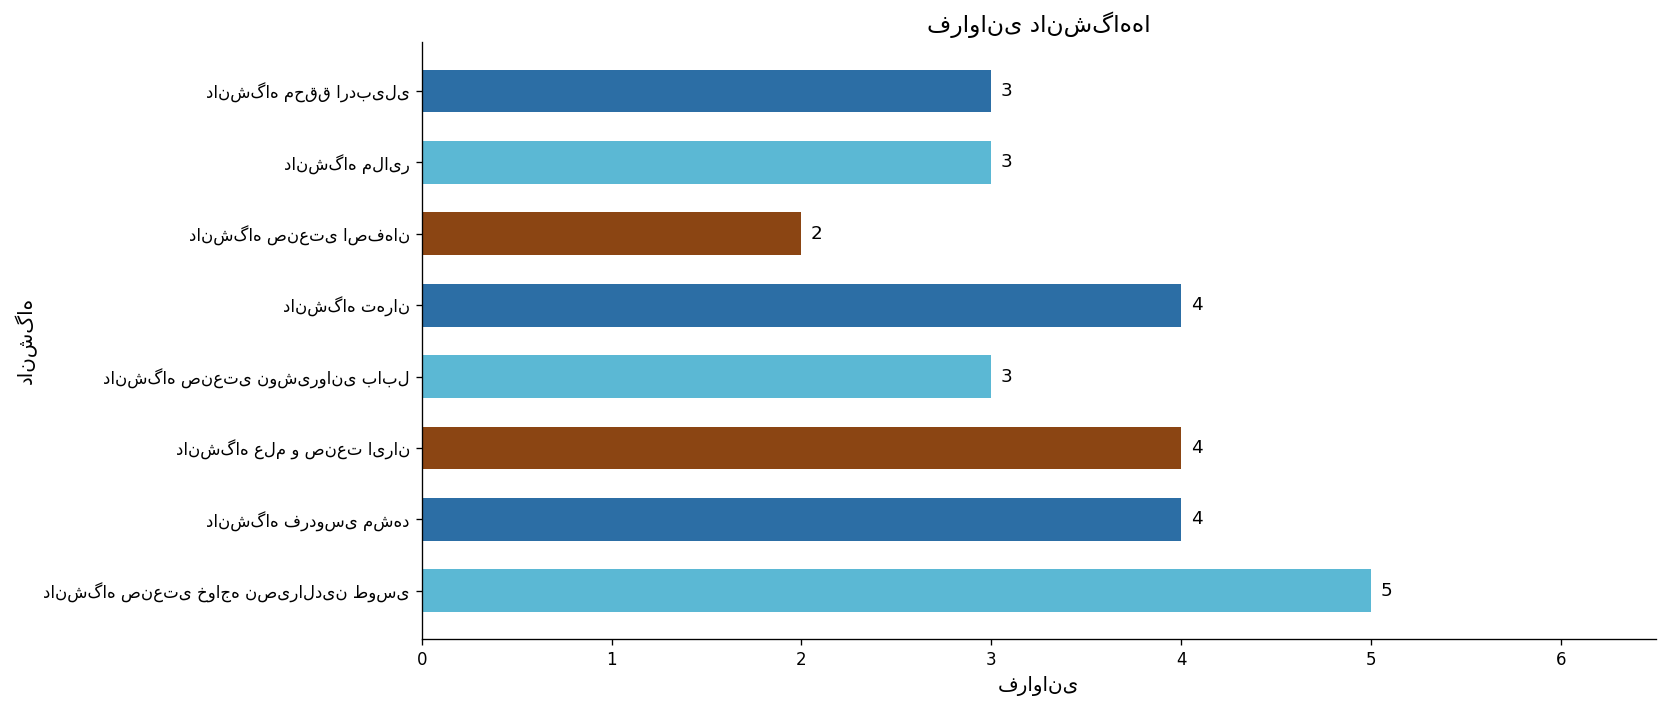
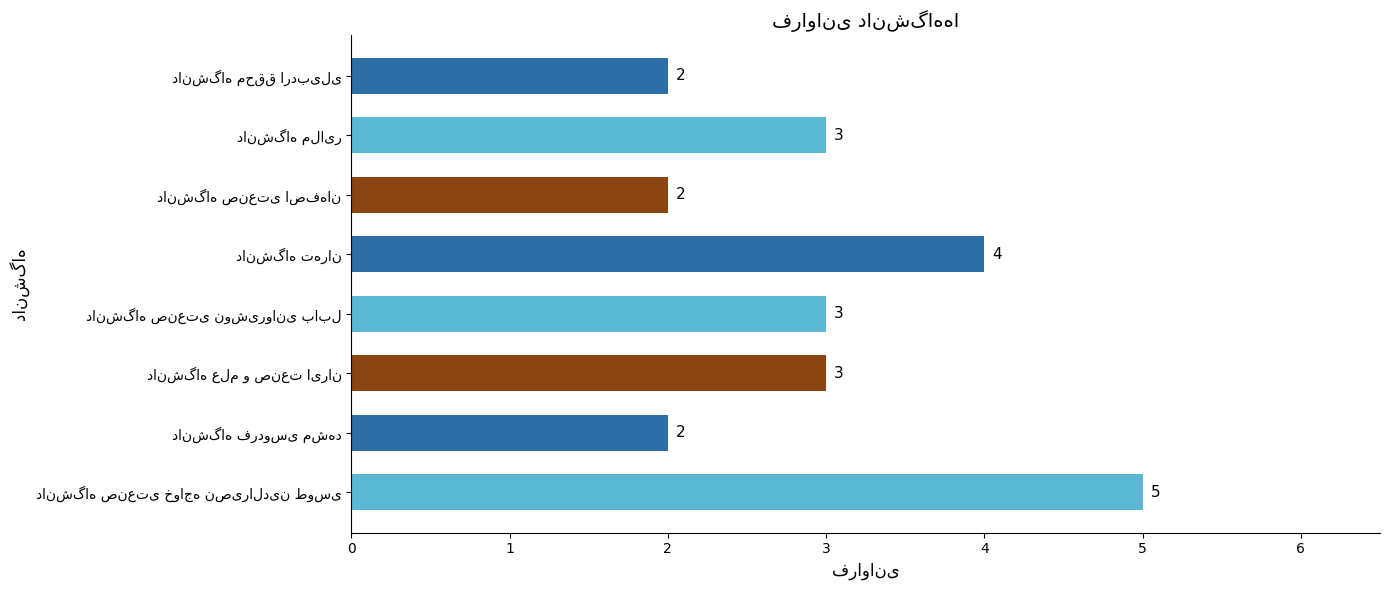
  {
-   "دانشگاه محقق اردبیلی": 3,
+   "دانشگاه محقق اردبیلی": 2,
    "دانشگاه ملایر": 3,
    "دانشگاه صنعتی اصفهان": 2,
    "دانشگاه تهران": 4,
    "دانشگاه صنعتی نوشیروانی بابل": 3,
-   "دانشگاه علم و صنعت ایران": 4,
-   "دانشگاه فردوسی مشهد": 4,
+   "دانشگاه علم و صنعت ایران": 3,
+   "دانشگاه فردوسی مشهد": 2,
    "دانشگاه صنعتی خواجه نصیرالدین طوسی": 5
  }
